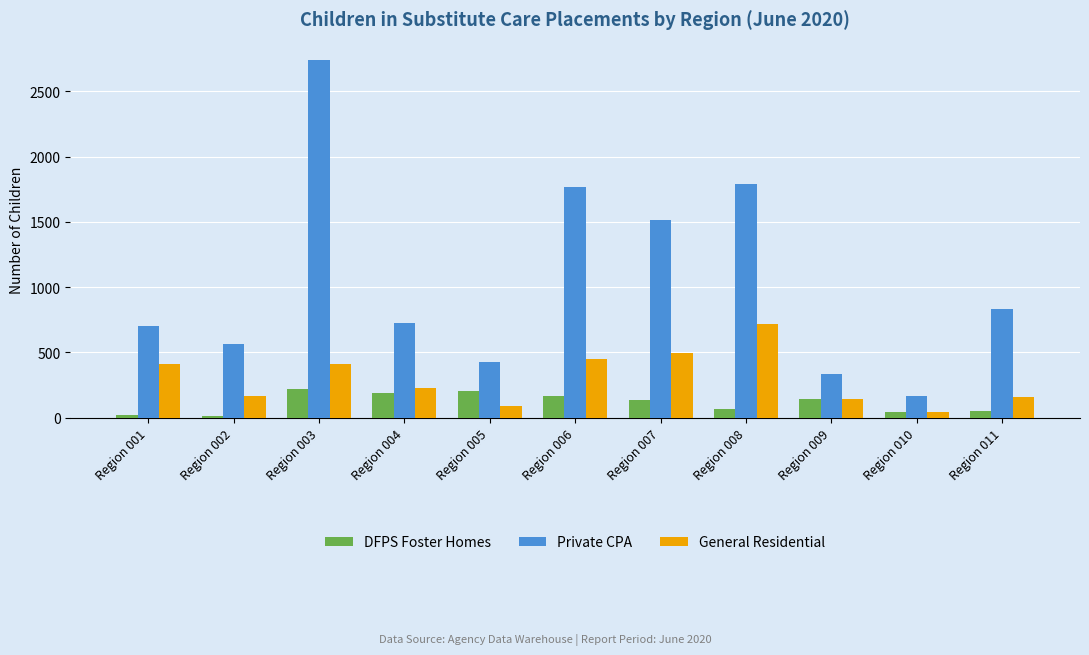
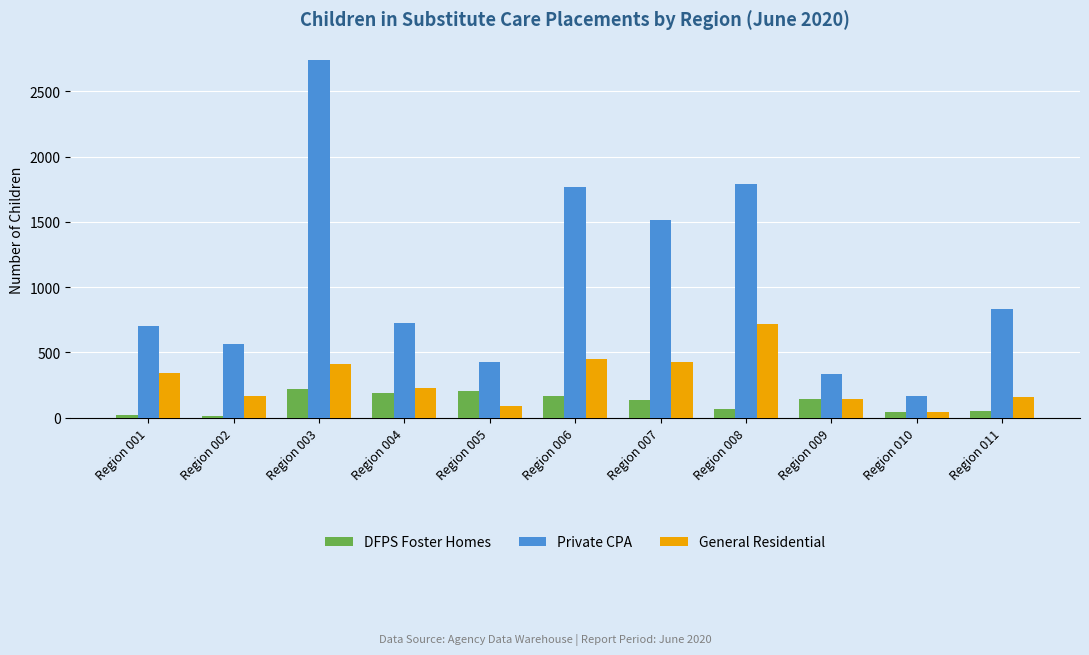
  {
    "DFPS Foster Homes": {
      "Region 003": 220,
      "Region 004": 190,
      "Region 005": 210,
      "Region 006": 160,
      "Region 007": 140,
      "Region 008": 60,
      "Region 009": 150,
      "Region 010": 40,
      "Region 011": 50
    },
    "Private CPA": {
      "Region 001": 700,
      "Region 002": 570,
      "Region 003": 2740,
      "Region 004": 720,
      "Region 005": 430,
      "Region 006": 1770,
      "Region 007": 1520,
      "Region 008": 1790,
      "Region 009": 340,
      "Region 010": 160,
      "Region 011": 830
    },
    "General Residential": {
-     "Region 001": 410,
+     "Region 001": 340,
      "Region 002": 170,
      "Region 003": 410,
      "Region 004": 230,
      "Region 005": 90,
      "Region 006": 450,
-     "Region 007": 490,
+     "Region 007": 420,
      "Region 008": 720,
      "Region 009": 140,
      "Region 010": 40,
      "Region 011": 160
    }
  }
